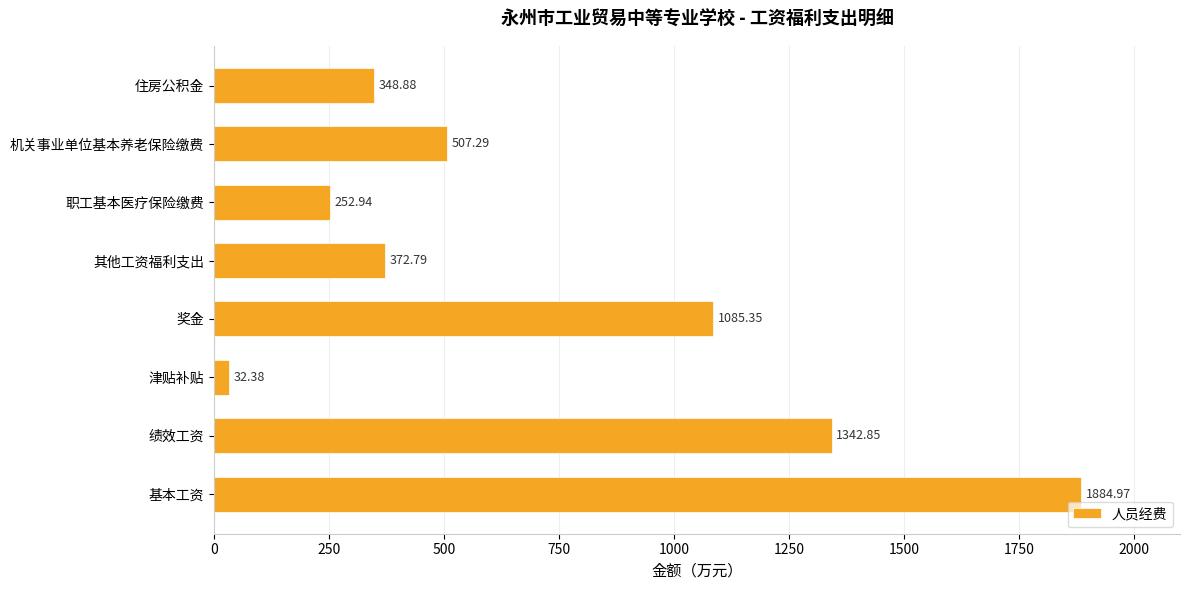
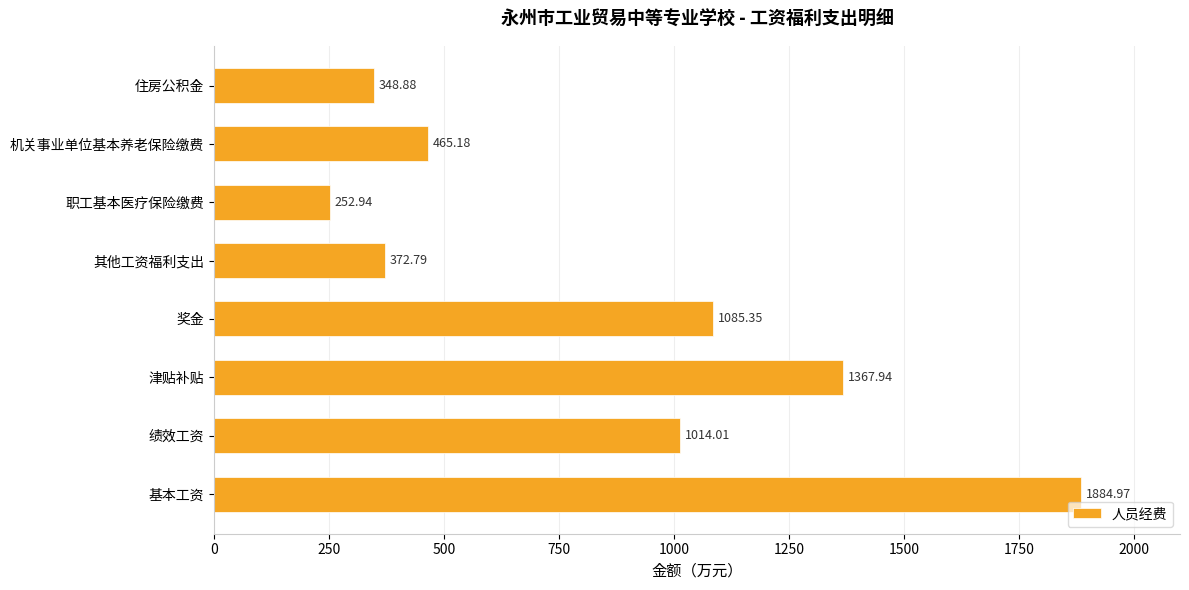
  {
    "住房公积金": 348.88,
-   "机关事业单位基本养老保险缴费": 507.29,
+   "机关事业单位基本养老保险缴费": 465.18,
    "职工基本医疗保险缴费": 252.94,
    "其他工资福利支出": 372.79,
    "奖金": 1085.35,
-   "津贴补贴": 32.38,
-   "绩效工资": 1342.85,
+   "津贴补贴": 1367.94,
+   "绩效工资": 1014.01,
    "基本工资": 1884.97
  }
